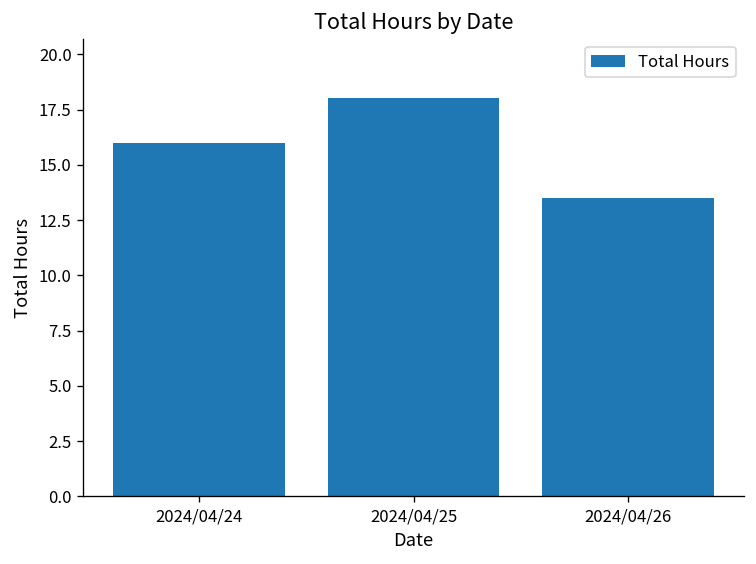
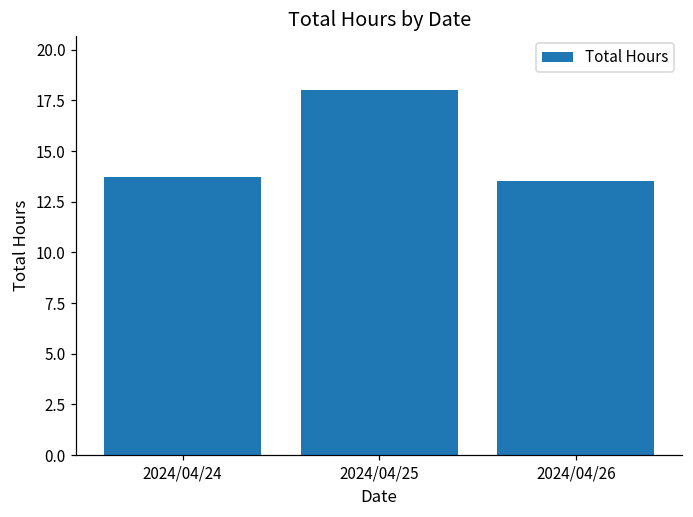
  {
-   "2024/04/24": 16.0,
+   "2024/04/24": 13.7,
    "2024/04/25": 18.0,
    "2024/04/26": 13.5
  }
